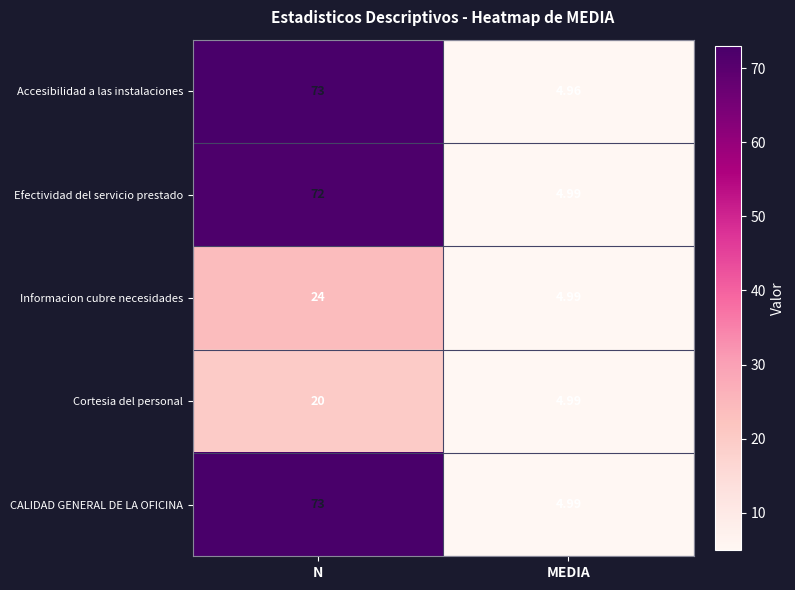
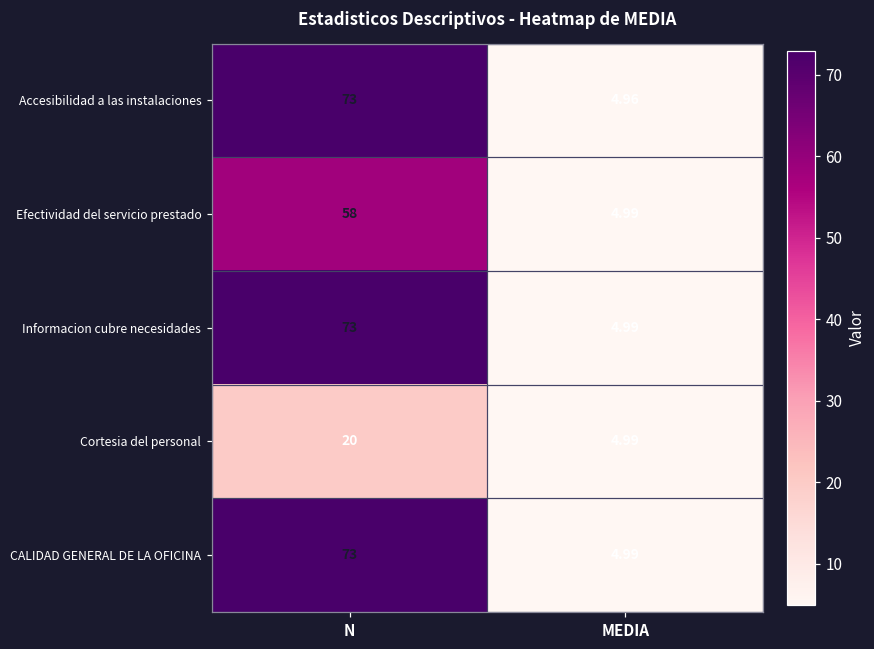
  {
    "Accesibilidad a las instalaciones": {
      "N": 73
    },
    "Efectividad del servicio prestado": {
-     "N": 72
+     "N": 58
    },
    "Informacion cubre necesidades": {
-     "N": 24
+     "N": 73
    },
    "Cortesia del personal": {
      "N": 20
    },
    "CALIDAD GENERAL DE LA OFICINA": {
      "N": 73
    }
  }
